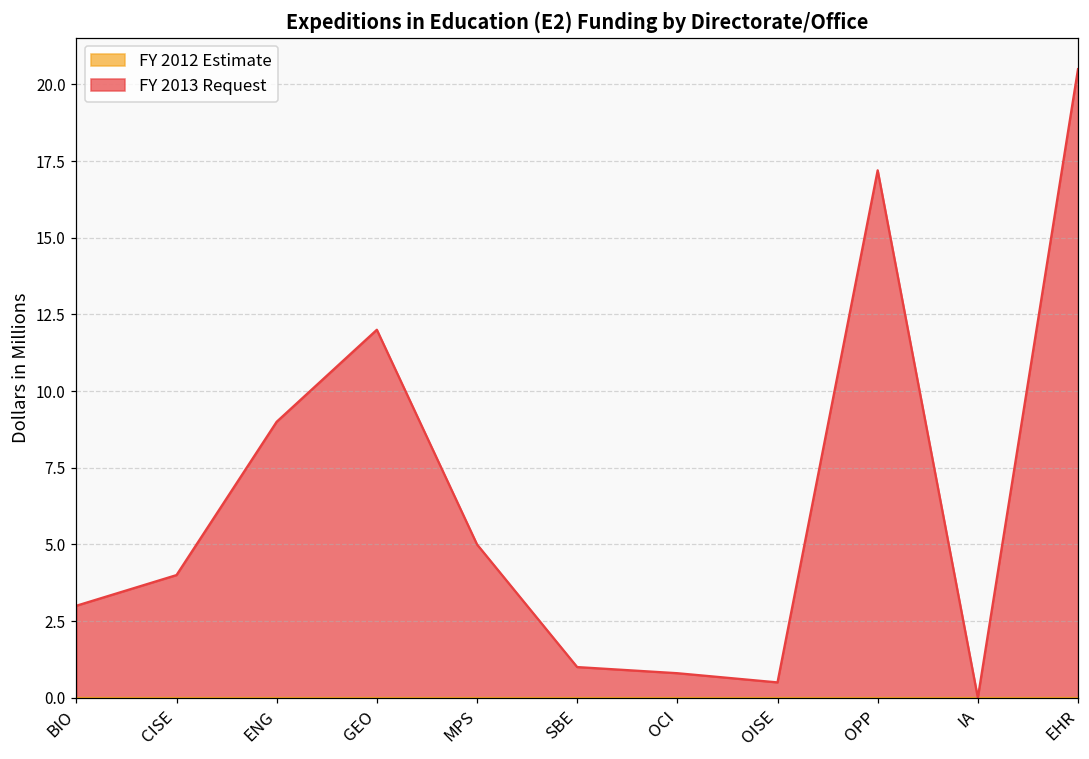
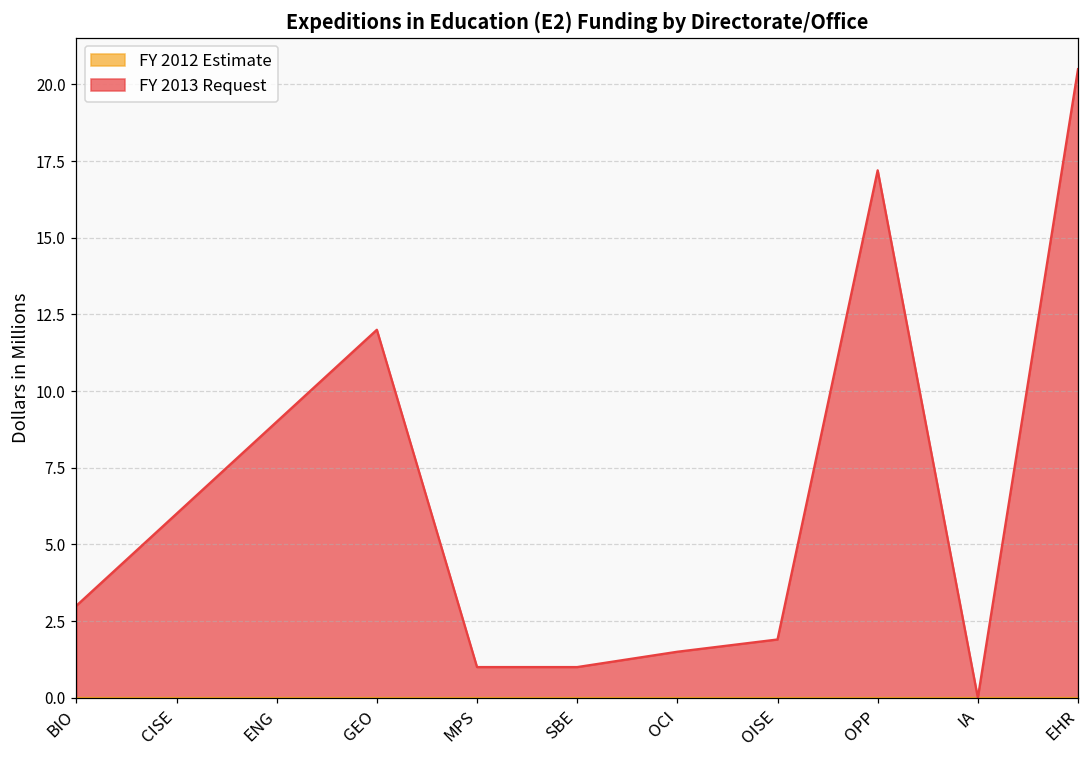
  {
    "FY 2012 Estimate": {
      "BIO": 0.0,
      "CISE": 0.0,
      "ENG": 0.0,
      "GEO": 0.0,
      "MPS": 0.0,
      "SBE": 0.0,
      "OCI": 0.0,
      "OISE": 0.0,
      "OPP": 0.0,
      "EHR": 0.0
    },
    "FY 2013 Request": {
      "BIO": 3.0,
-     "CISE": 4,
+     "CISE": 6,
      "ENG": 9.0,
      "GEO": 12.0,
-     "MPS": 5,
+     "MPS": 1,
      "SBE": 1.0,
-     "OCI": 0.8,
-     "OISE": 0.5,
+     "OCI": 1.5,
+     "OISE": 1.9,
      "OPP": 17.2,
      "EHR": 20.5
    }
  }
